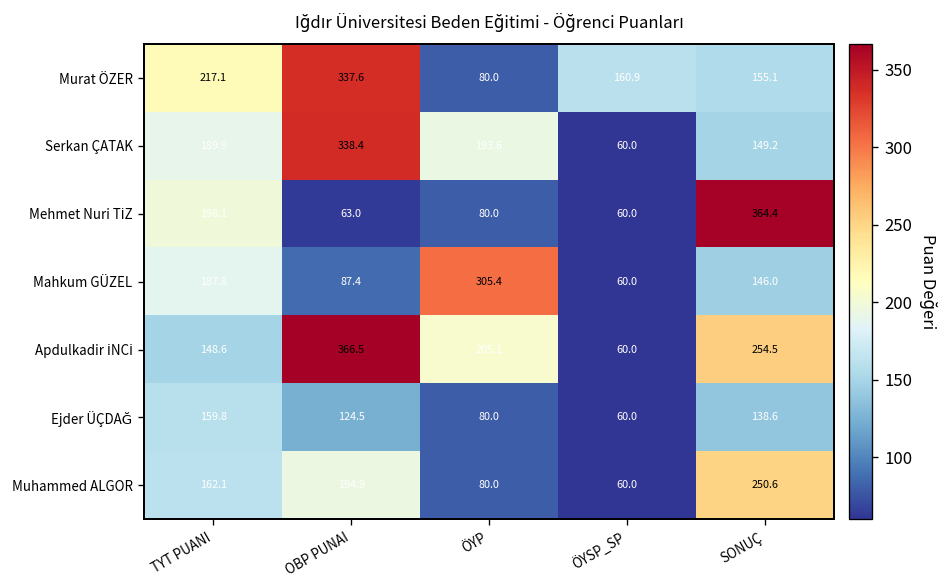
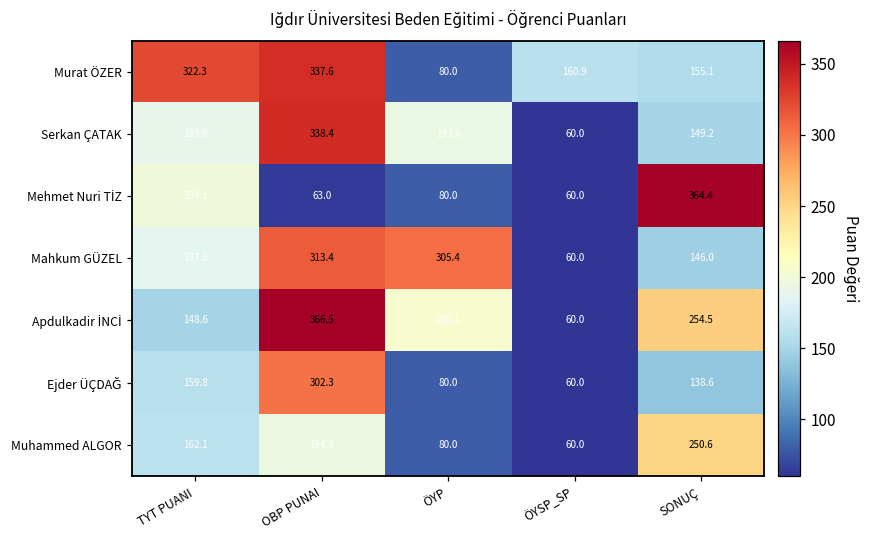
  {
    "Murat ÖZER": {
-     "TYT PUANI": 217.1,
+     "TYT PUANI": 322.3,
      "OBP PUNAI": 337.6,
      "ÖYP": 80.0,
      "ÖYSP_SP": 160.9,
      "SONUÇ": 155.1
    },
    "Serkan ÇATAK": {
      "OBP PUNAI": 338.4,
      "ÖYSP_SP": 60.0,
      "SONUÇ": 149.2
    },
    "Mehmet Nuri TİZ": {
      "OBP PUNAI": 63.0,
      "ÖYP": 80.0,
      "ÖYSP_SP": 60.0,
      "SONUÇ": 364.4
    },
    "Mahkum GÜZEL": {
-     "OBP PUNAI": 87.4,
+     "OBP PUNAI": 313.4,
      "ÖYP": 305.4,
      "ÖYSP_SP": 60.0,
      "SONUÇ": 146.0
    },
    "Apdulkadir İNCİ": {
      "TYT PUANI": 148.6,
      "OBP PUNAI": 366.5,
      "ÖYP": 205.1,
      "ÖYSP_SP": 60.0,
      "SONUÇ": 254.5
    },
    "Ejder ÜÇDAĞ": {
      "TYT PUANI": 159.8,
-     "OBP PUNAI": 124.5,
+     "OBP PUNAI": 302.3,
      "ÖYP": 80.0,
      "ÖYSP_SP": 60.0,
      "SONUÇ": 138.6
    },
    "Muhammed ALGOR": {
      "TYT PUANI": 162.1,
      "ÖYP": 80.0,
      "ÖYSP_SP": 60.0,
      "SONUÇ": 250.6
    }
  }
